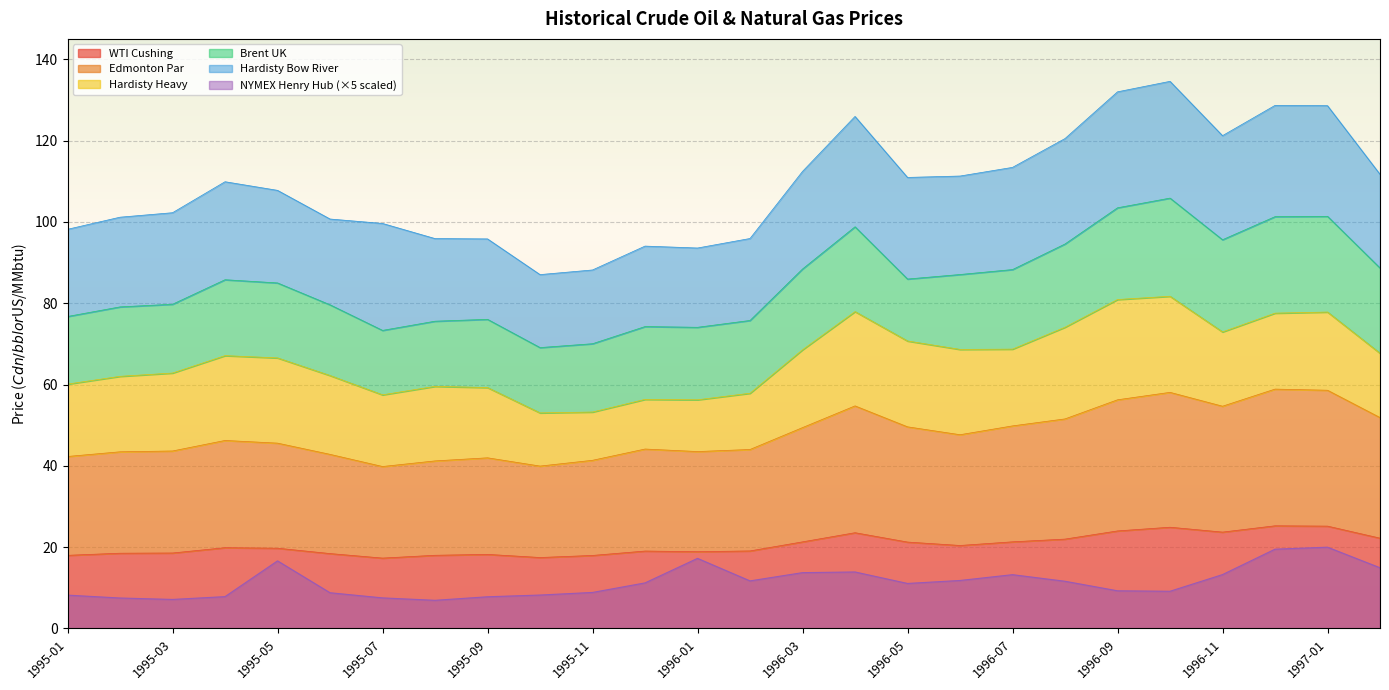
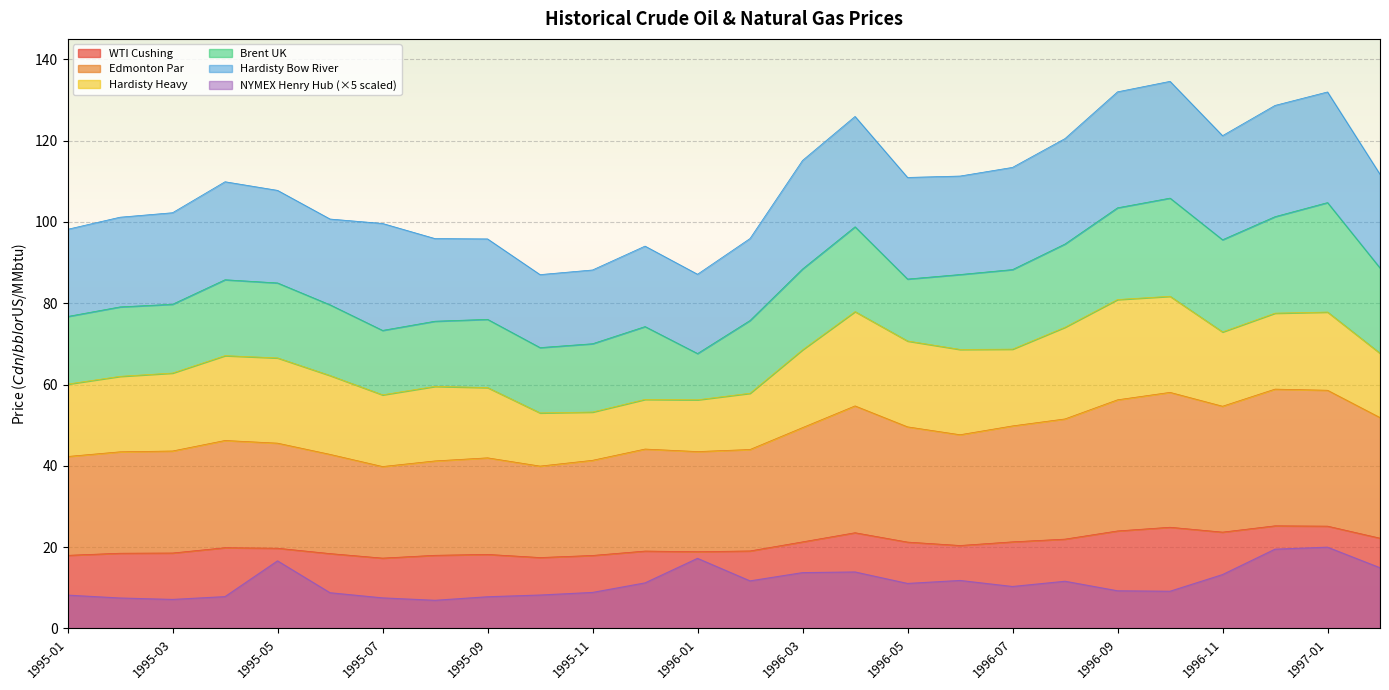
  {
    "Hardisty Heavy": {
      "1995-01": 18,
      "1995-03": 19,
      "1995-05": 21,
      "1995-07": 18,
      "1995-09": 17,
      "1995-11": 12,
      "1996-01": 13,
      "1996-03": 19,
      "1996-05": 21,
      "1996-07": 19,
      "1996-09": 25,
      "1996-11": 18,
      "1997-01": 19
    },
    "Brent UK": {
      "1995-01": 17,
      "1995-03": 17,
      "1995-05": 18,
      "1995-07": 16,
      "1995-09": 17,
      "1995-11": 17,
-     "1996-01": 18,
+     "1996-01": 11,
      "1996-03": 20,
      "1996-05": 15,
      "1996-07": 20,
      "1996-09": 23,
      "1996-11": 23,
-     "1997-01": 24
+     "1997-01": 27
    },
    "Hardisty Bow River": {
      "1995-01": 21,
      "1995-03": 23,
      "1995-05": 23,
      "1995-07": 26,
      "1995-09": 20,
      "1995-11": 18,
      "1996-01": 20,
-     "1996-03": 24,
+     "1996-03": 27,
      "1996-05": 25,
      "1996-07": 25,
      "1996-09": 29,
      "1996-11": 26,
      "1997-01": 27
    },
    "NYMEX Henry Hub (×5 scaled)": {
      "1995-01": 8,
      "1995-03": 7,
      "1995-05": 17,
      "1995-07": 8,
      "1995-09": 8,
      "1995-11": 9,
      "1996-01": 17,
      "1996-03": 14,
      "1996-05": 11,
-     "1996-07": 13,
+     "1996-07": 10,
      "1996-09": 9,
      "1996-11": 13,
      "1997-01": 20
    }
  }
